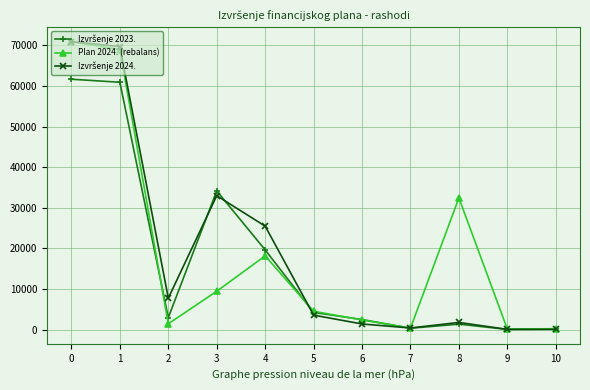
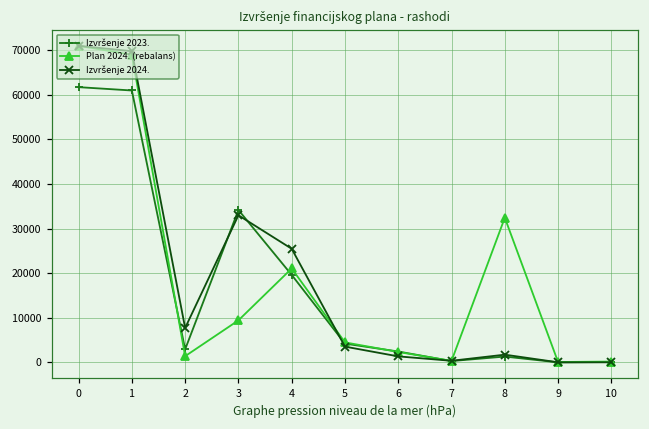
  {
    "Plan 2024. (rebalans)": {
      "2": 1000,
      "3": 9000,
-     "4": 18000,
+     "4": 21000,
      "8": 32000
    }
  }
